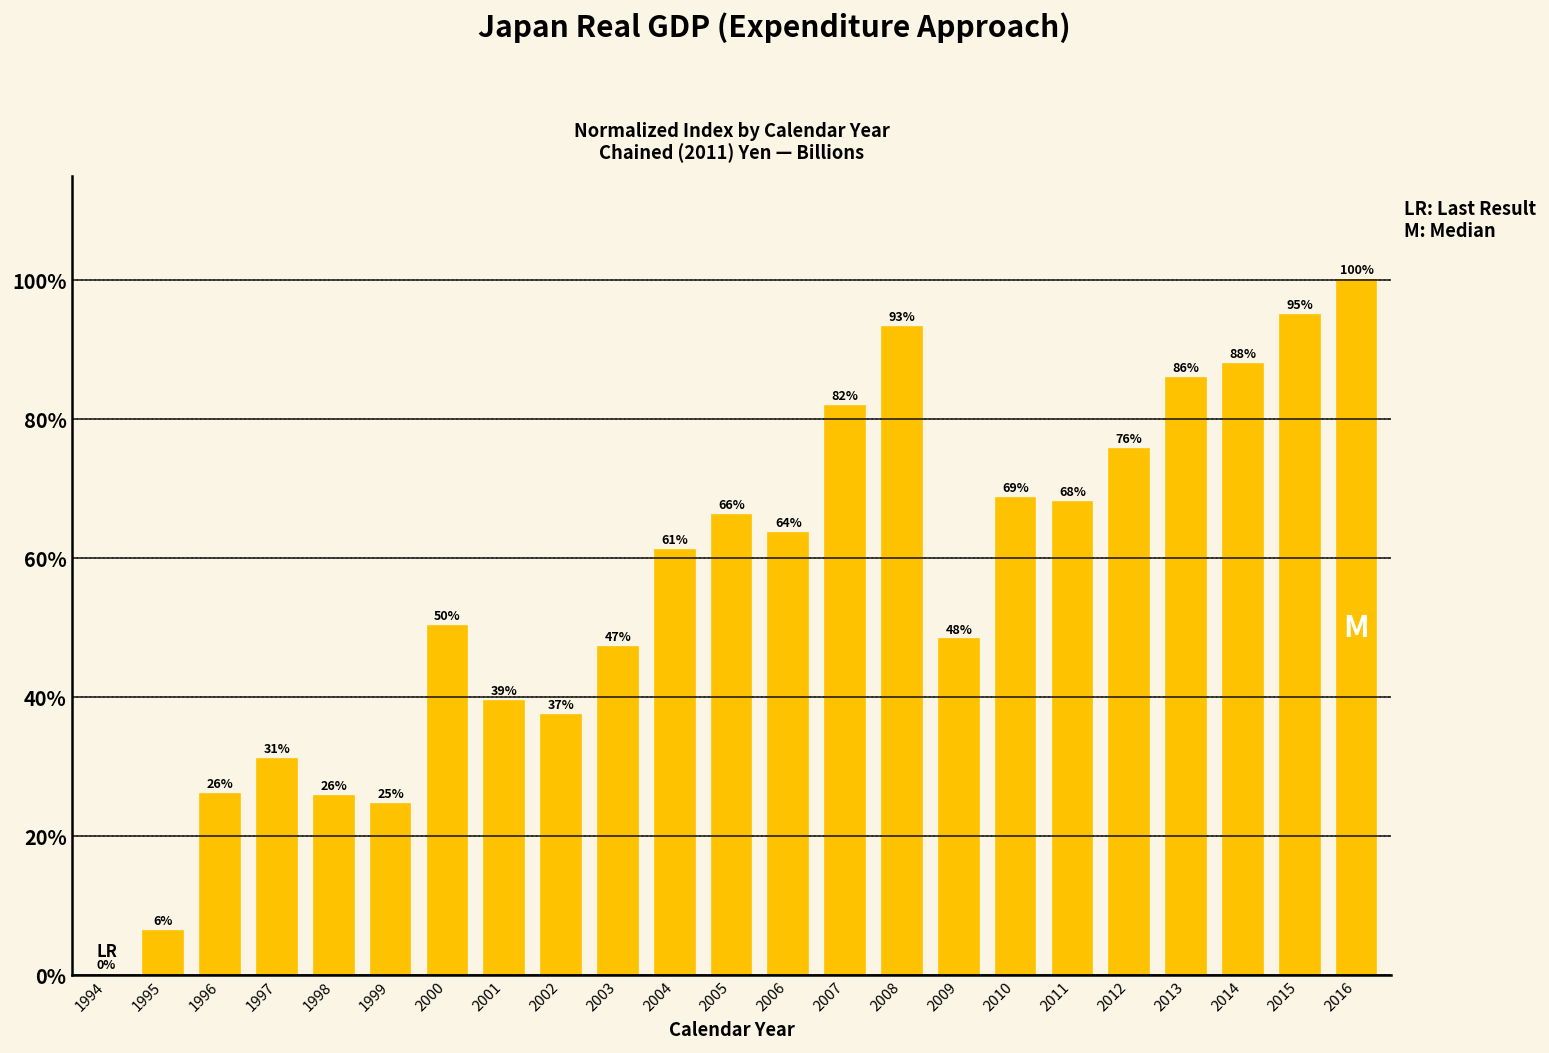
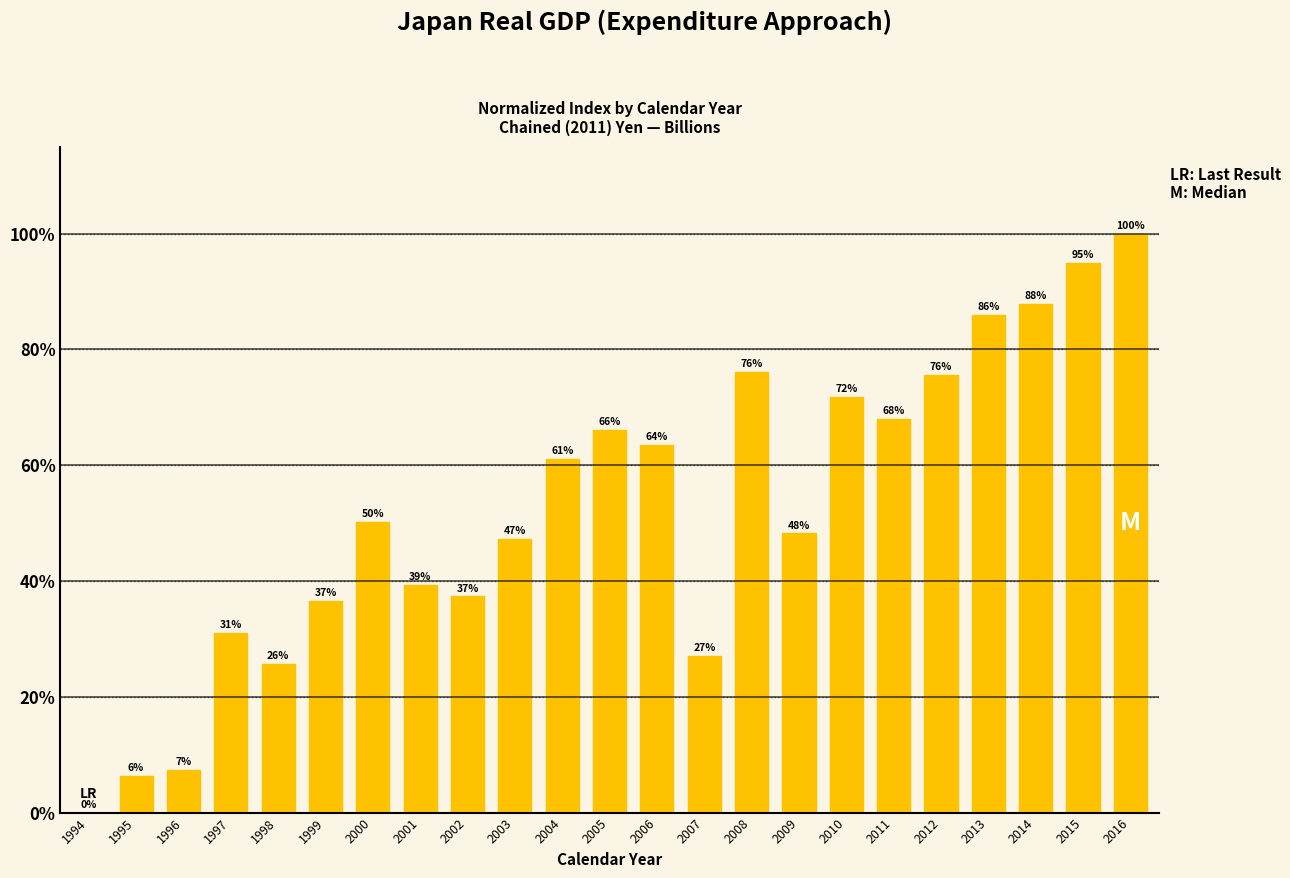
  {
    "1994": "0%",
    "1995": "6%",
-   "1996": "26%",
+   "1996": "7%",
    "1997": "31%",
    "1998": "26%",
-   "1999": "25%",
+   "1999": "37%",
    "2000": "50%",
    "2001": "39%",
    "2002": "37%",
    "2003": "47%",
    "2004": "61%",
    "2005": "66%",
    "2006": "64%",
-   "2007": "82%",
-   "2008": "93%",
+   "2007": "27%",
+   "2008": "76%",
    "2009": "48%",
-   "2010": "69%",
+   "2010": "72%",
    "2011": "68%",
    "2012": "76%",
    "2013": "86%",
    "2014": "88%",
    "2015": "95%",
    "2016": "100%"
  }
